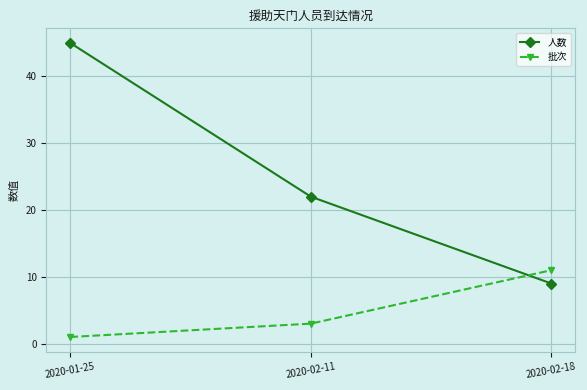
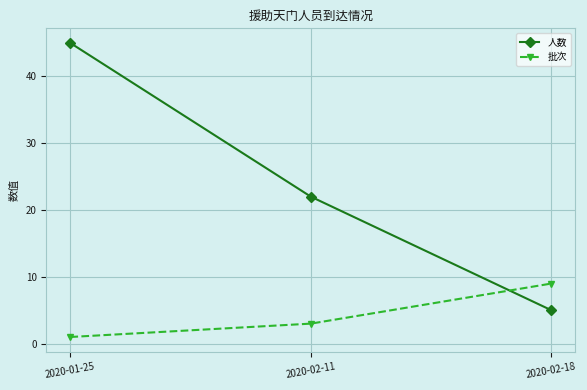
  {
    "人数": {
      "2020-01-25": 45,
      "2020-02-11": 22,
-     "2020-02-18": 9
+     "2020-02-18": 5
    },
    "批次": {
      "2020-01-25": 1,
      "2020-02-11": 3,
-     "2020-02-18": 11
+     "2020-02-18": 9
    }
  }
